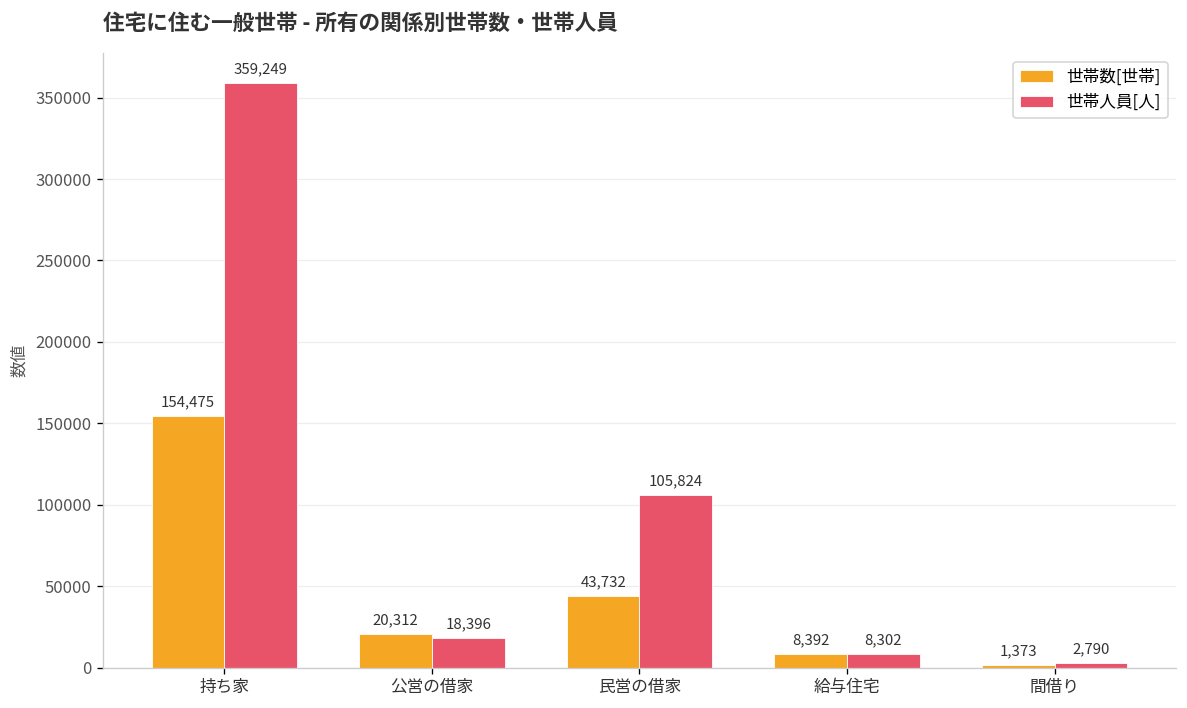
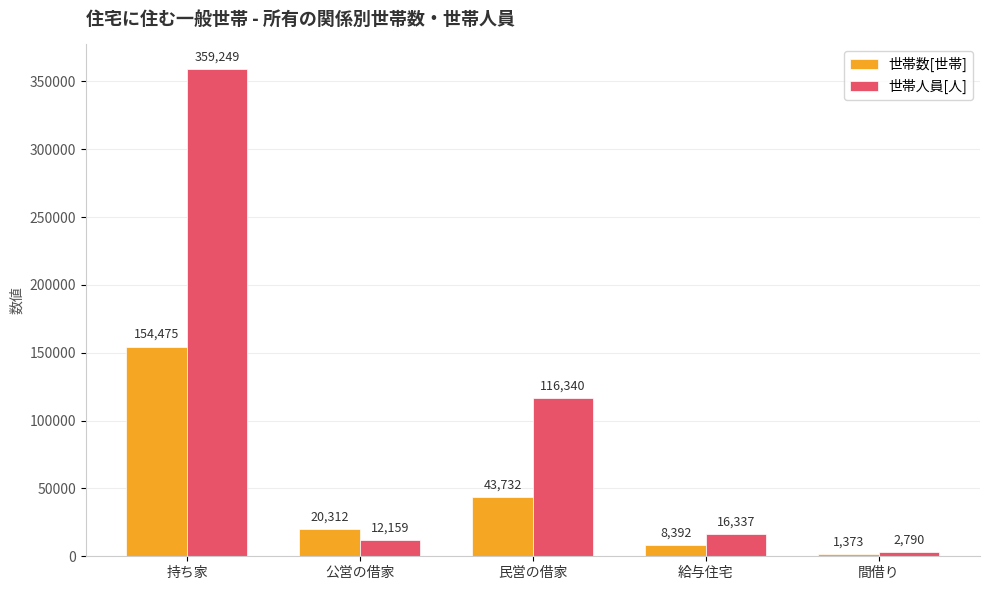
  {
    "世帯数[世帯]": {
      "持ち家": "154,475",
      "公営の借家": "20,312",
      "民営の借家": "43,732",
      "給与住宅": "8,392",
      "間借り": "1,373"
    },
    "世帯人員[人]": {
      "持ち家": "359,249",
-     "公営の借家": "18,396",
-     "民営の借家": "105,824",
-     "給与住宅": "8,302",
+     "公営の借家": "12,159",
+     "民営の借家": "116,340",
+     "給与住宅": "16,337",
      "間借り": "2,790"
    }
  }
